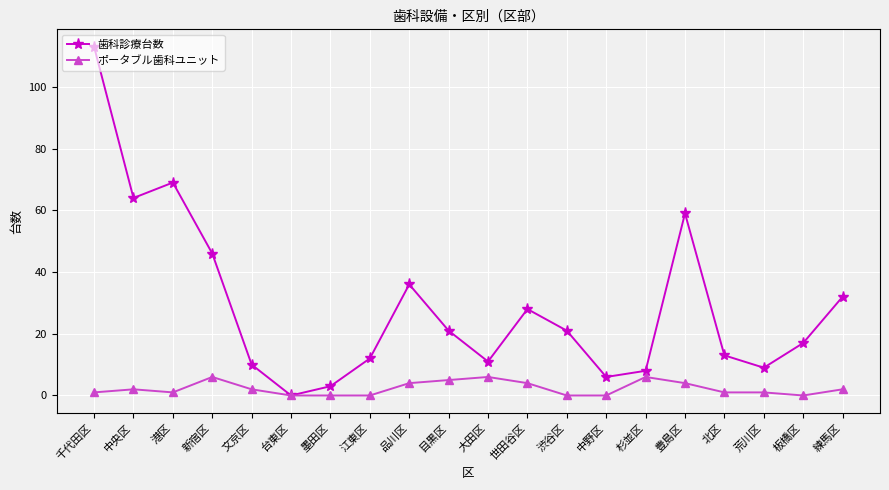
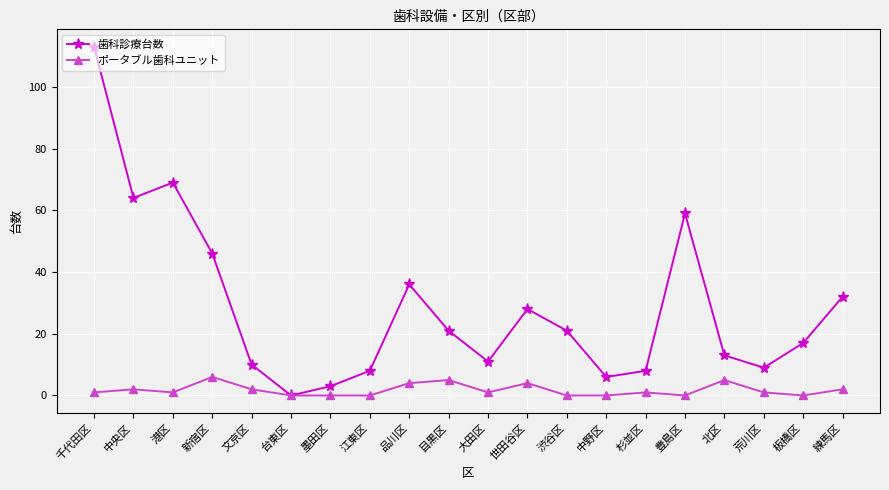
  {
    "歯科診療台数": {
      "中央区": 64,
      "港区": 69,
      "新宿区": 46,
      "文京区": 10,
      "墨田区": 3,
-     "江東区": 12,
+     "江東区": 8,
      "品川区": 36,
      "目黒区": 21,
      "大田区": 11,
      "世田谷区": 28,
      "渋谷区": 21,
      "中野区": 6,
      "杉並区": 8,
      "豊島区": 59,
      "北区": 13,
      "荒川区": 9,
      "板橋区": 17,
      "練馬区": 32
    },
    "ポータブル歯科ユニット": {
      "千代田区": 1,
      "中央区": 2,
      "港区": 1,
      "新宿区": 6,
      "文京区": 2,
      "墨田区": 0,
      "江東区": 0,
      "品川区": 4,
      "目黒区": 5,
-     "大田区": 6,
+     "大田区": 1,
      "世田谷区": 4,
      "渋谷区": 0,
      "中野区": 0,
-     "杉並区": 6,
-     "豊島区": 4,
-     "北区": 1,
+     "杉並区": 1,
+     "豊島区": 0,
+     "北区": 5,
      "荒川区": 1,
      "板橋区": 0,
      "練馬区": 2
    }
  }
